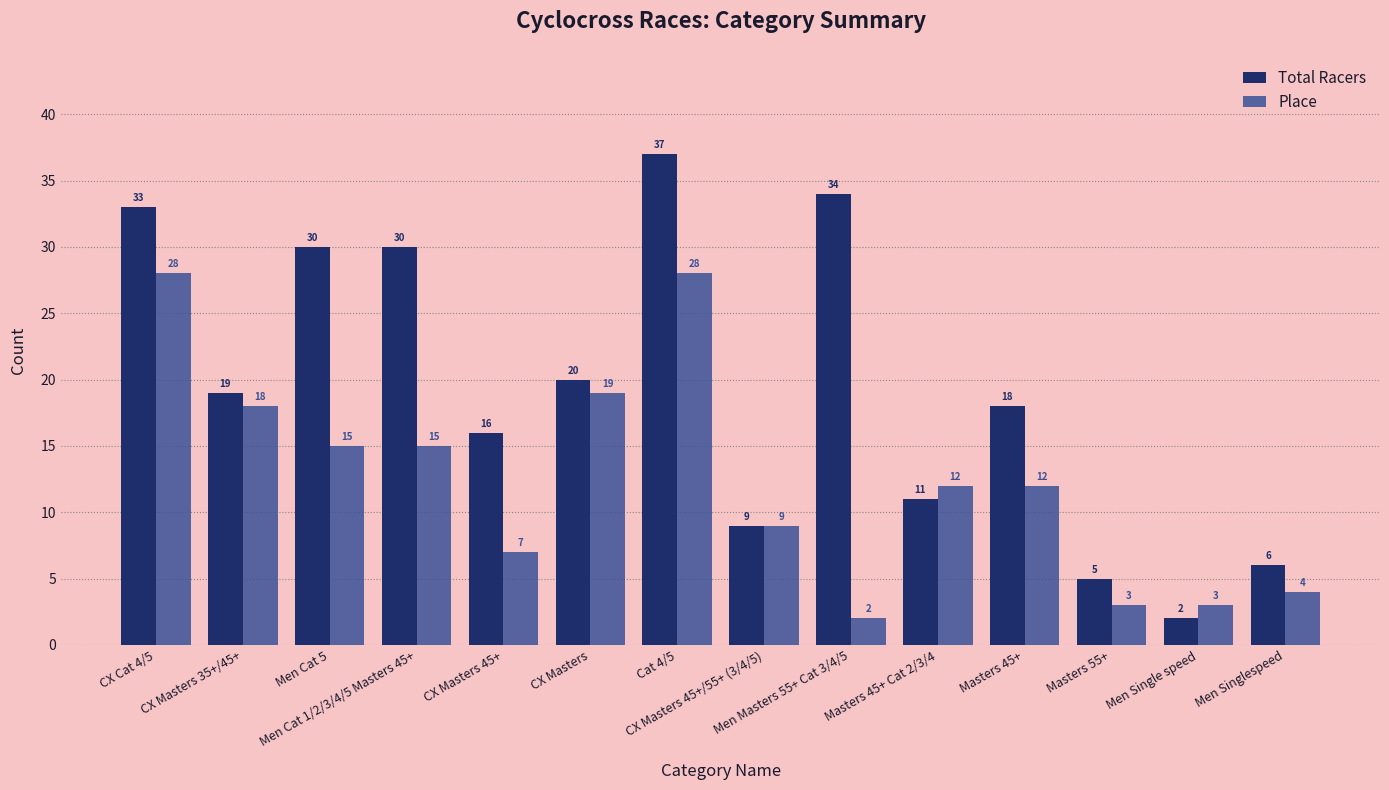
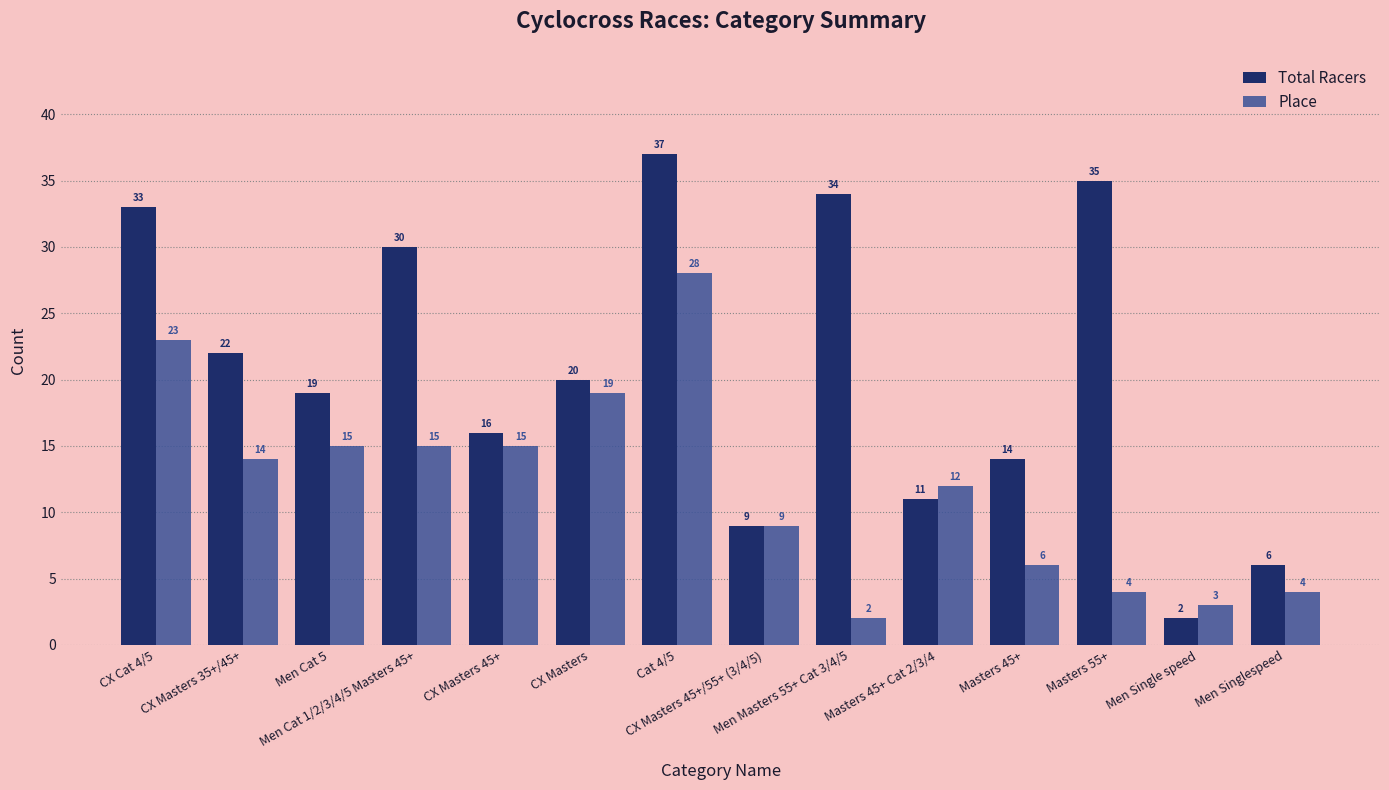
  {
    "Total Racers": {
      "CX Cat 4/5": 33,
-     "CX Masters 35+/45+": 19,
-     "Men Cat 5": 30,
+     "CX Masters 35+/45+": 22,
+     "Men Cat 5": 19,
      "Men Cat 1/2/3/4/5 Masters 45+": 30,
      "CX Masters 45+": 16,
      "CX Masters": 20,
      "Cat 4/5": 37,
      "CX Masters 45+/55+ (3/4/5)": 9,
      "Men Masters 55+ Cat 3/4/5": 34,
      "Masters 45+ Cat 2/3/4": 11,
-     "Masters 45+": 18,
-     "Masters 55+": 5,
+     "Masters 45+": 14,
+     "Masters 55+": 35,
      "Men Single speed": 2,
      "Men Singlespeed": 6
    },
    "Place": {
-     "CX Cat 4/5": 28,
-     "CX Masters 35+/45+": 18,
+     "CX Cat 4/5": 23,
+     "CX Masters 35+/45+": 14,
      "Men Cat 5": 15,
      "Men Cat 1/2/3/4/5 Masters 45+": 15,
-     "CX Masters 45+": 7,
+     "CX Masters 45+": 15,
      "CX Masters": 19,
      "Cat 4/5": 28,
      "CX Masters 45+/55+ (3/4/5)": 9,
      "Men Masters 55+ Cat 3/4/5": 2,
      "Masters 45+ Cat 2/3/4": 12,
-     "Masters 45+": 12,
-     "Masters 55+": 3,
+     "Masters 45+": 6,
+     "Masters 55+": 4,
      "Men Single speed": 3,
      "Men Singlespeed": 4
    }
  }
